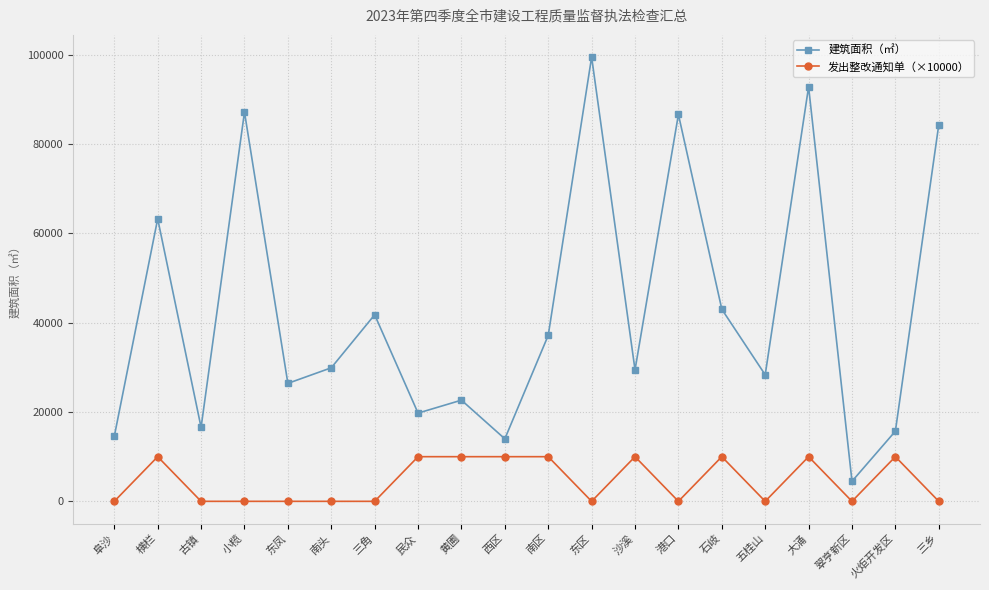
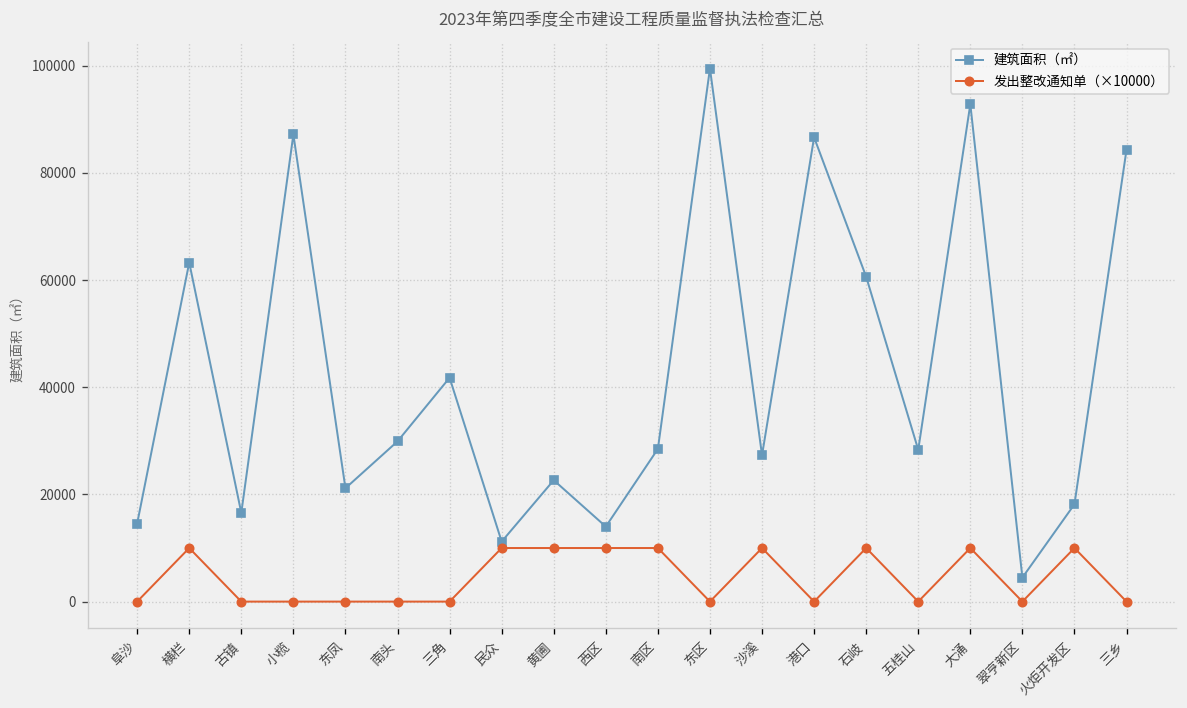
  {
    "建筑面积（㎡）": {
      "阜沙": 15000,
      "横栏": 63000,
      "古镇": 17000,
      "小榄": 87000,
-     "东凤": 26000,
+     "东凤": 21000,
      "南头": 30000,
      "三角": 42000,
-     "民众": 20000,
+     "民众": 11000,
      "黄圃": 23000,
      "西区": 14000,
-     "南区": 37000,
+     "南区": 28000,
      "东区": 100000,
-     "沙溪": 29000,
+     "沙溪": 27000,
      "港口": 87000,
-     "石岐": 43000,
+     "石岐": 61000,
      "五桂山": 28000,
      "大涌": 93000,
      "翠亨新区": 4000,
-     "火炬开发区": 16000,
+     "火炬开发区": 18000,
      "三乡": 84000
    },
    "发出整改通知单（×10000）": {
      "阜沙": 0,
      "横栏": 10000,
      "古镇": 0,
      "小榄": 0,
      "东凤": 0,
      "南头": 0,
      "三角": 0,
      "民众": 10000,
      "黄圃": 10000,
      "西区": 10000,
      "南区": 10000,
      "东区": 0,
      "沙溪": 10000,
      "港口": 0,
      "石岐": 10000,
      "五桂山": 0,
      "大涌": 10000,
      "翠亨新区": 0,
      "火炬开发区": 10000,
      "三乡": 0
    }
  }
